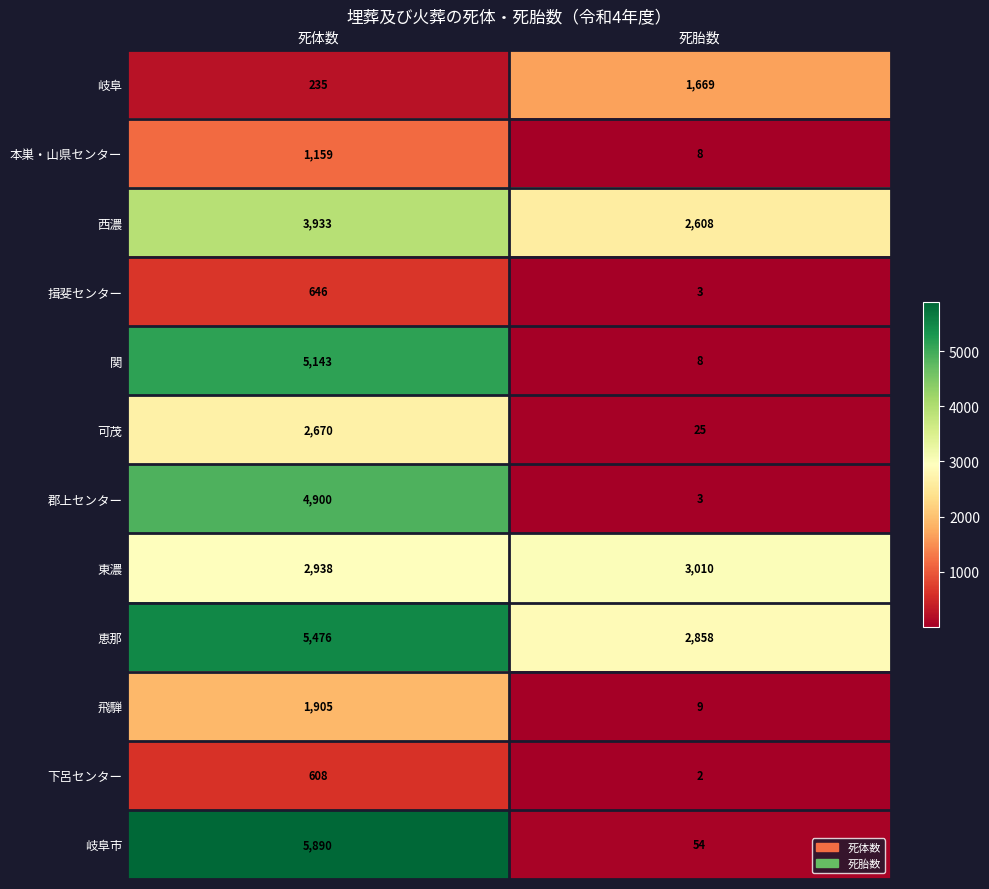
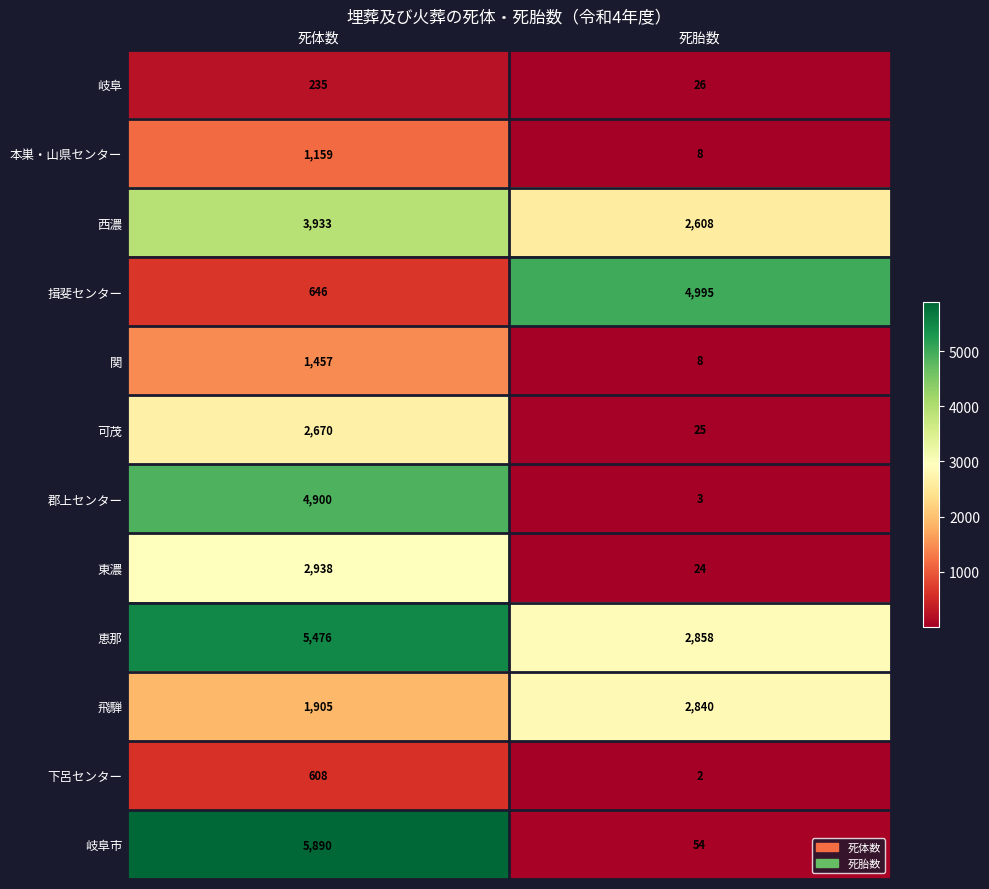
  {
    "岐阜": {
      "死体数": "235",
-     "死胎数": "1,669"
+     "死胎数": "26"
    },
    "本巣・山県センター": {
      "死体数": "1,159",
      "死胎数": "8"
    },
    "西濃": {
      "死体数": "3,933",
      "死胎数": "2,608"
    },
    "揖斐センター": {
      "死体数": "646",
-     "死胎数": "3"
+     "死胎数": "4,995"
    },
    "関": {
-     "死体数": "5,143",
+     "死体数": "1,457",
      "死胎数": "8"
    },
    "可茂": {
      "死体数": "2,670",
      "死胎数": "25"
    },
    "郡上センター": {
      "死体数": "4,900",
      "死胎数": "3"
    },
    "東濃": {
      "死体数": "2,938",
-     "死胎数": "3,010"
+     "死胎数": "24"
    },
    "恵那": {
      "死体数": "5,476",
      "死胎数": "2,858"
    },
    "飛騨": {
      "死体数": "1,905",
-     "死胎数": "9"
+     "死胎数": "2,840"
    },
    "下呂センター": {
      "死体数": "608",
      "死胎数": "2"
    },
    "岐阜市": {
      "死体数": "5,890",
      "死胎数": "54"
    }
  }
